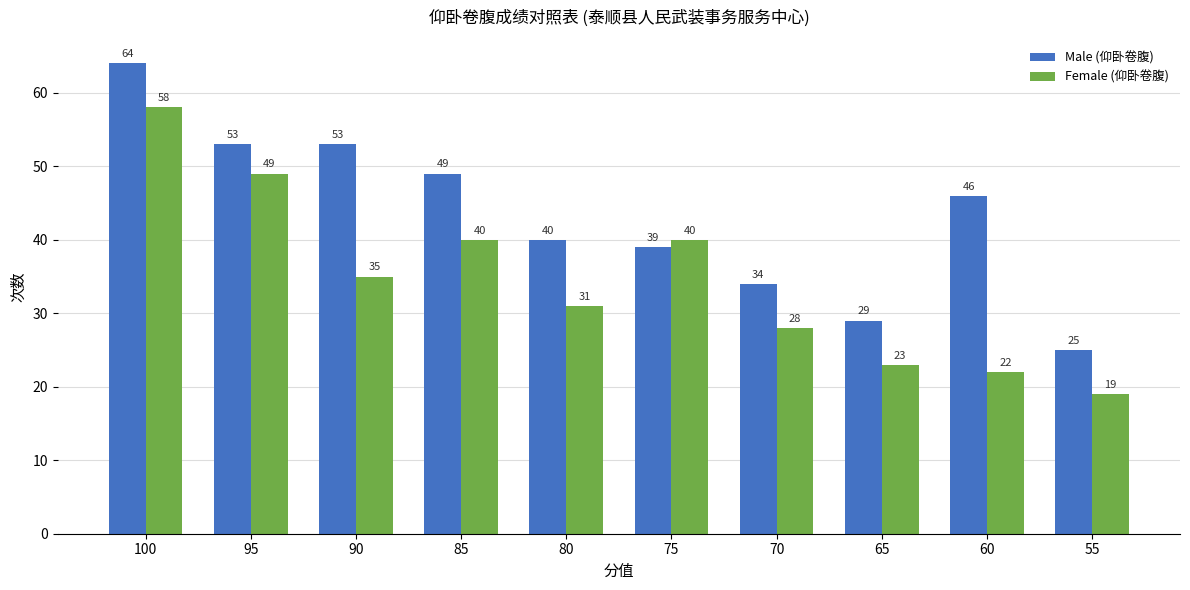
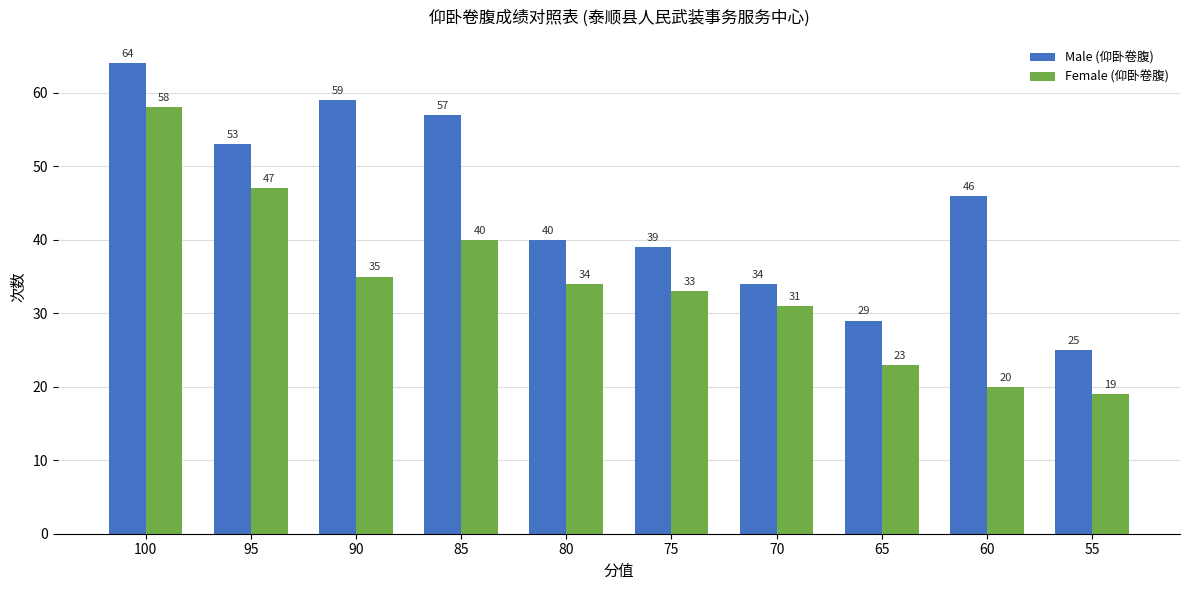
  {
    "Male (仰卧卷腹)": {
      "100": 64,
      "95": 53,
-     "90": 53,
-     "85": 49,
+     "90": 59,
+     "85": 57,
      "80": 40,
      "75": 39,
      "70": 34,
      "65": 29,
      "60": 46,
      "55": 25
    },
    "Female (仰卧卷腹)": {
      "100": 58,
-     "95": 49,
+     "95": 47,
      "90": 35,
      "85": 40,
-     "80": 31,
-     "75": 40,
-     "70": 28,
+     "80": 34,
+     "75": 33,
+     "70": 31,
      "65": 23,
-     "60": 22,
+     "60": 20,
      "55": 19
    }
  }
